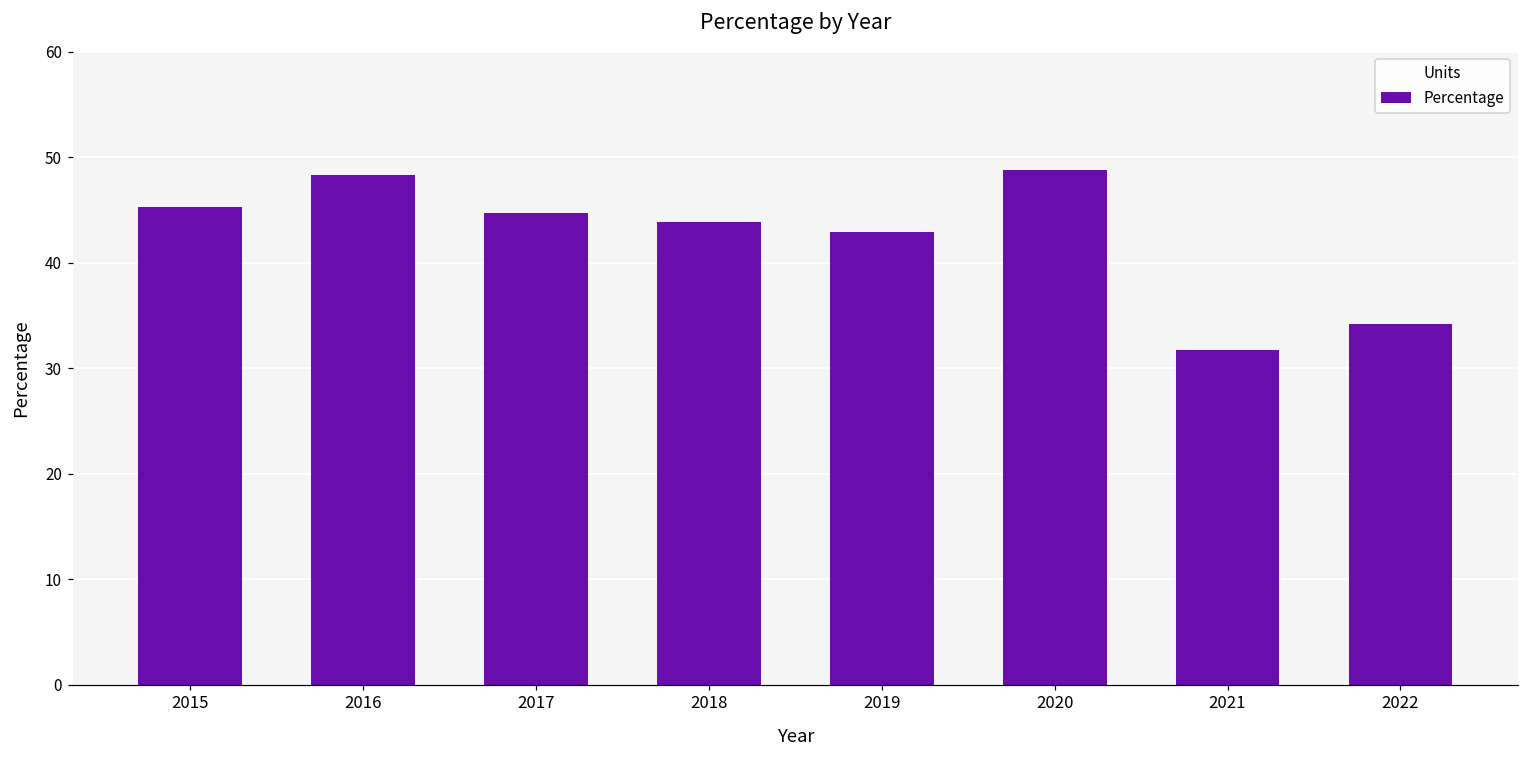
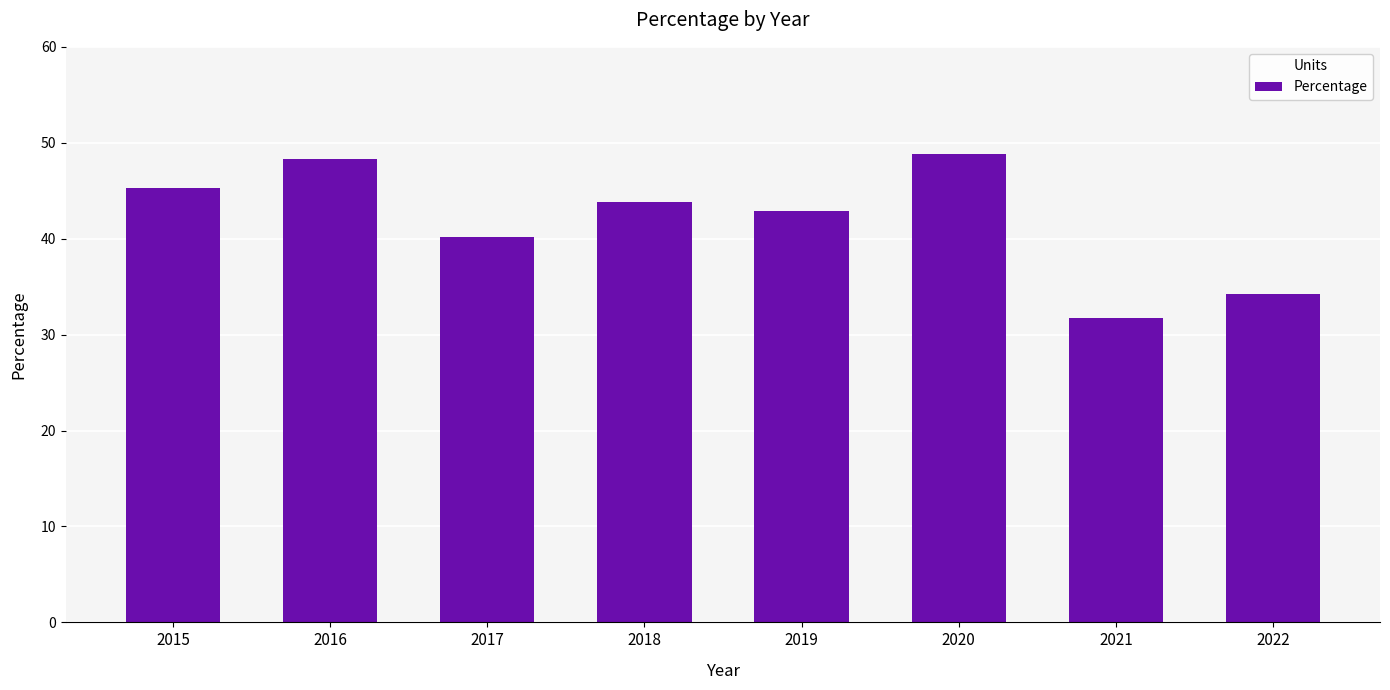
  {
    "2015": 45,
    "2016": 48,
-   "2017": 45,
+   "2017": 40,
    "2018": 44,
    "2019": 43,
    "2020": 49,
    "2021": 32,
    "2022": 34
  }
